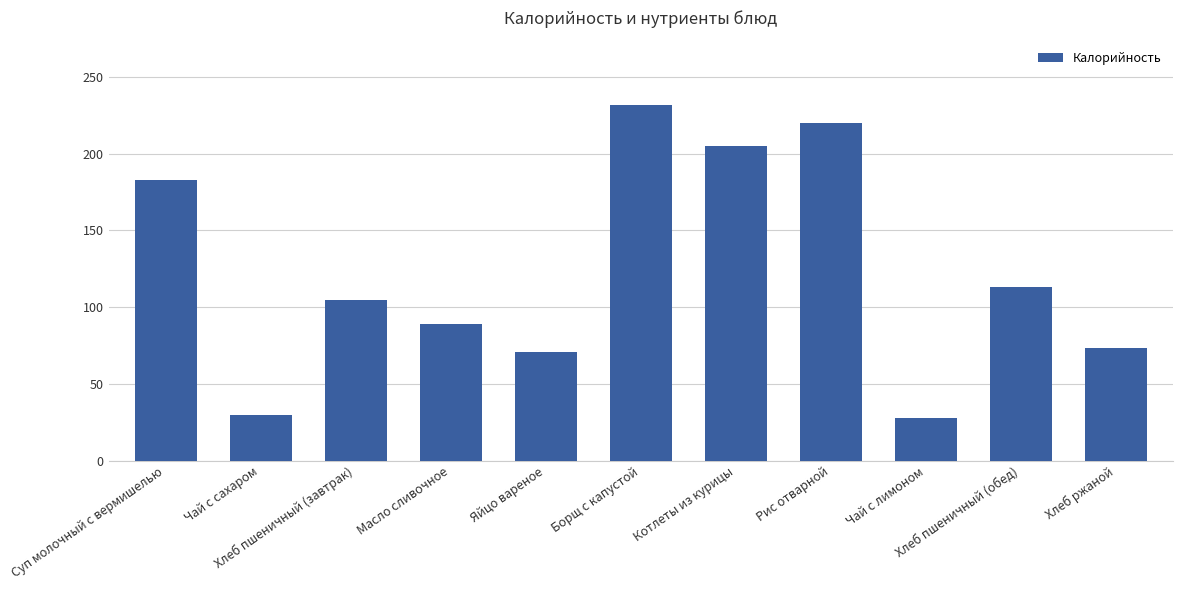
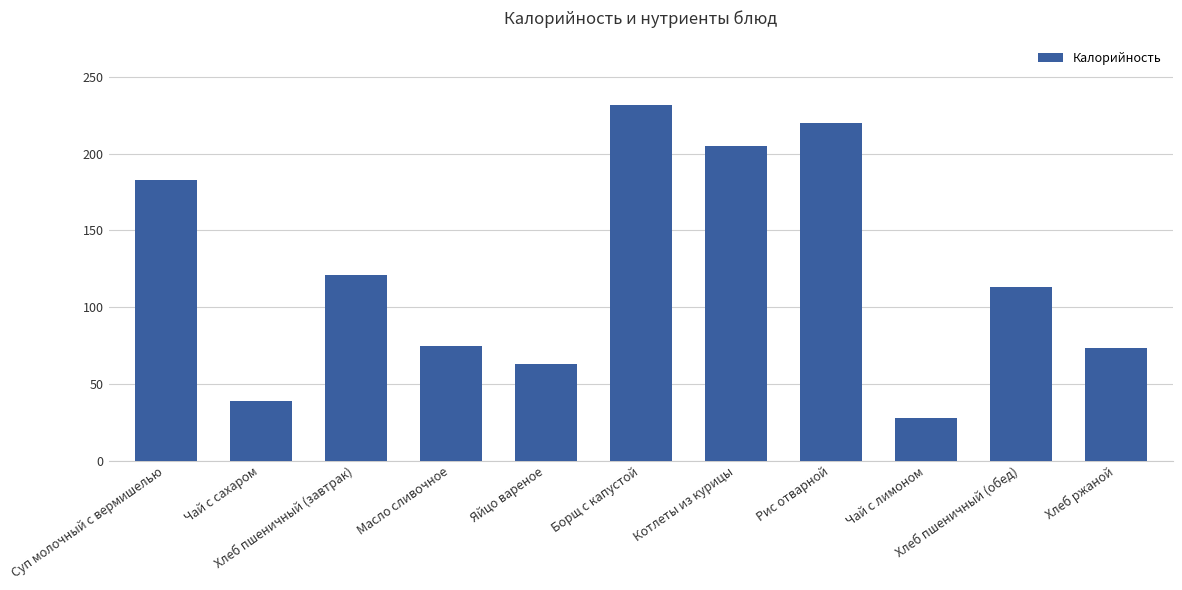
  {
    "Суп молочный с вермишелью": 183,
-   "Чай с сахаром": 30,
-   "Хлеб пшеничный (завтрак)": 104,
-   "Масло сливочное": 89,
-   "Яйцо вареное": 71,
+   "Чай с сахаром": 39,
+   "Хлеб пшеничный (завтрак)": 121,
+   "Масло сливочное": 75,
+   "Яйцо вареное": 63,
    "Борщ с капустой": 232,
    "Котлеты из курицы": 205,
    "Рис отварной": 220,
    "Чай с лимоном": 28,
    "Хлеб пшеничный (обед)": 113,
    "Хлеб ржаной": 73
  }
